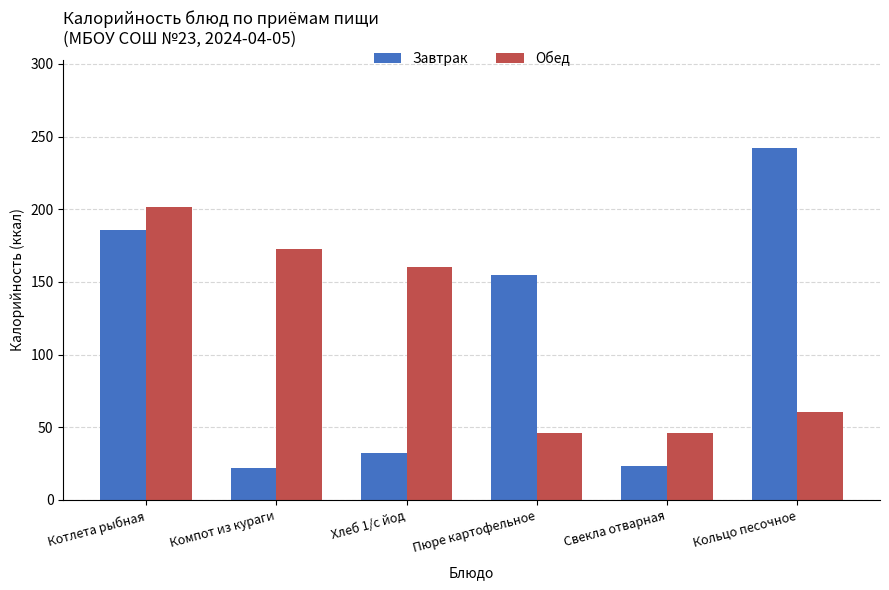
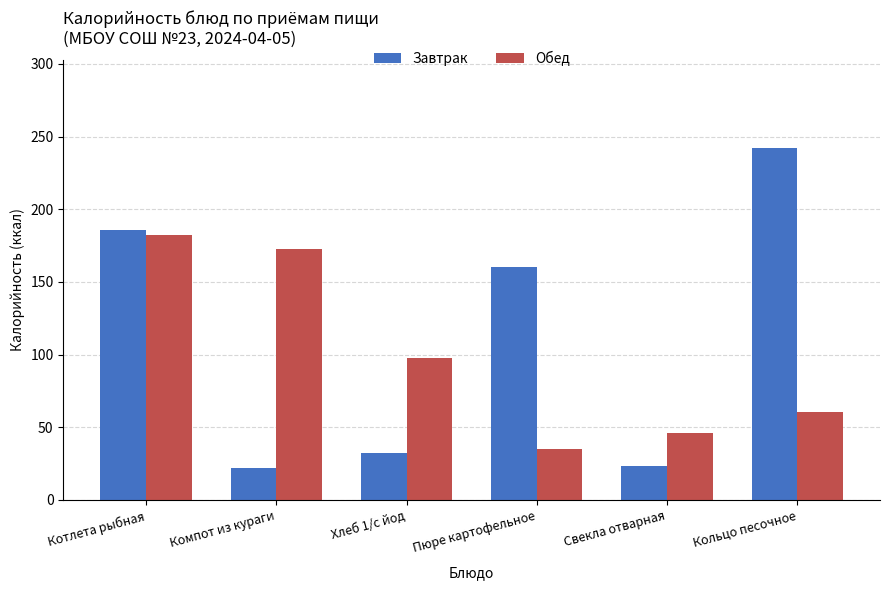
  {
    "Завтрак": {
      "Котлета рыбная": 186,
      "Компот из кураги": 22,
      "Хлеб 1/с йод": 32,
-     "Пюре картофельное": 155,
+     "Пюре картофельное": 160,
      "Свекла отварная": 23,
      "Кольцо песочное": 242
    },
    "Обед": {
-     "Котлета рыбная": 202,
+     "Котлета рыбная": 182,
      "Компот из кураги": 172,
-     "Хлеб 1/с йод": 160,
-     "Пюре картофельное": 46,
+     "Хлеб 1/с йод": 98,
+     "Пюре картофельное": 35,
      "Свекла отварная": 46,
      "Кольцо песочное": 61
    }
  }
